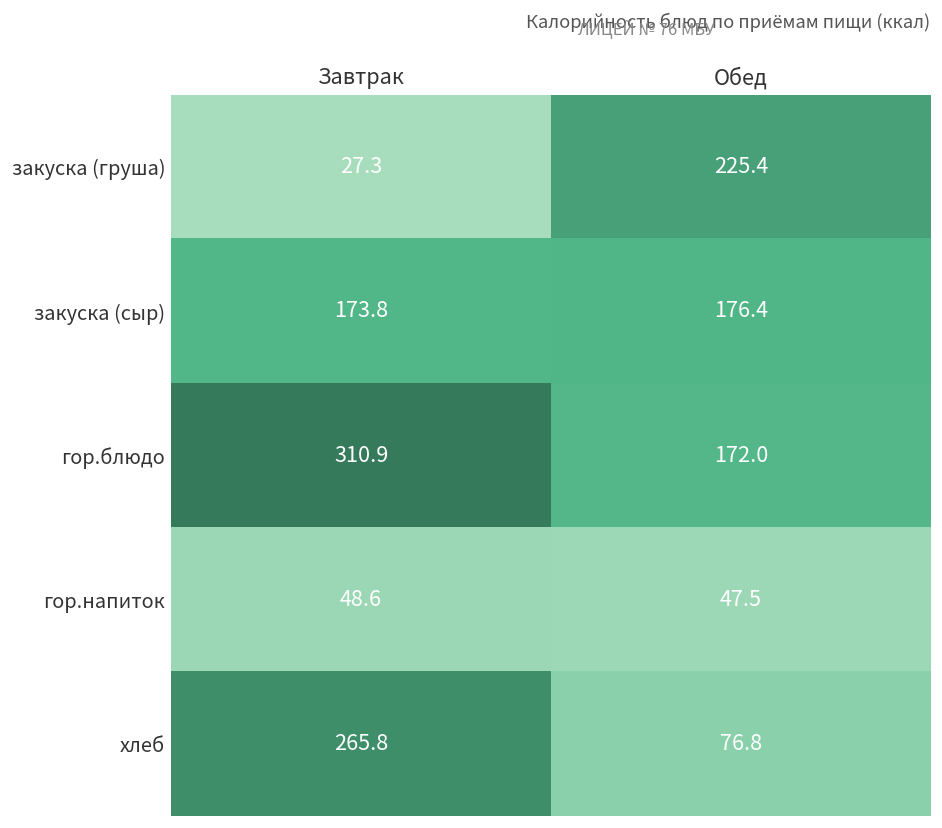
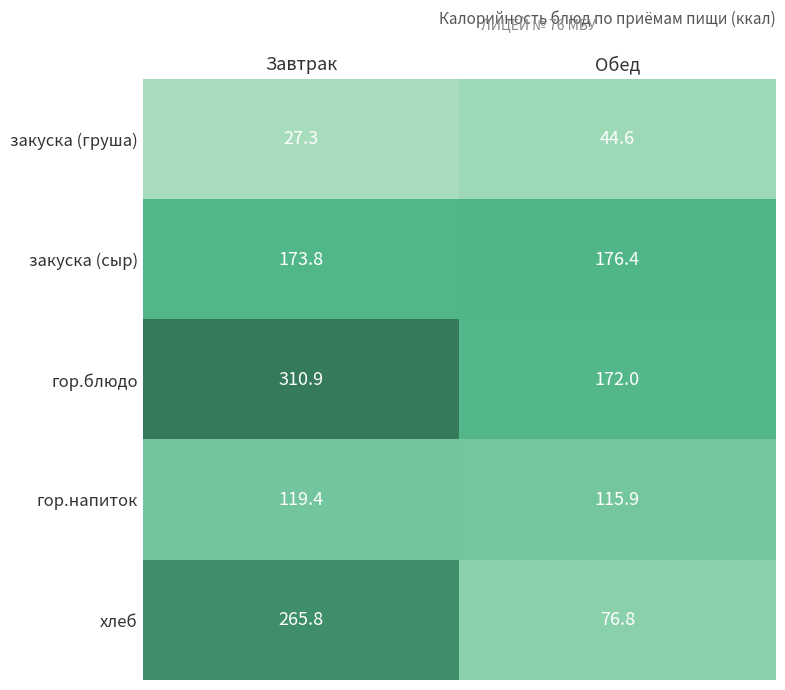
  {
    "закуска (груша)": {
      "Завтрак": 27.3,
-     "Обед": 225.4
+     "Обед": 44.6
    },
    "закуска (сыр)": {
      "Завтрак": 173.8,
      "Обед": 176.4
    },
    "гор.блюдо": {
      "Завтрак": 310.9,
      "Обед": 172.0
    },
    "гор.напиток": {
-     "Завтрак": 48.6,
-     "Обед": 47.5
+     "Завтрак": 119.4,
+     "Обед": 115.9
    },
    "хлеб": {
      "Завтрак": 265.8,
      "Обед": 76.8
    }
  }
